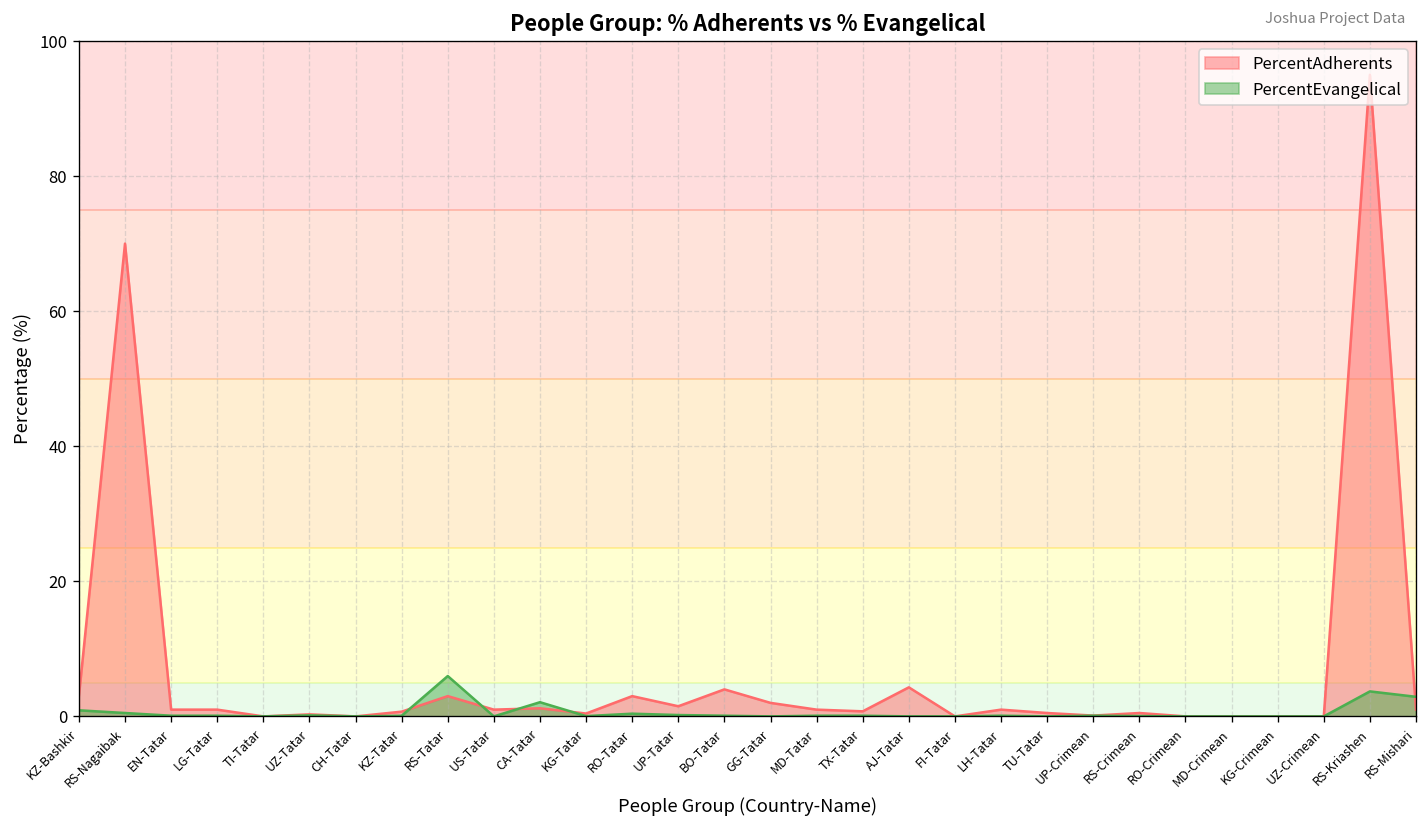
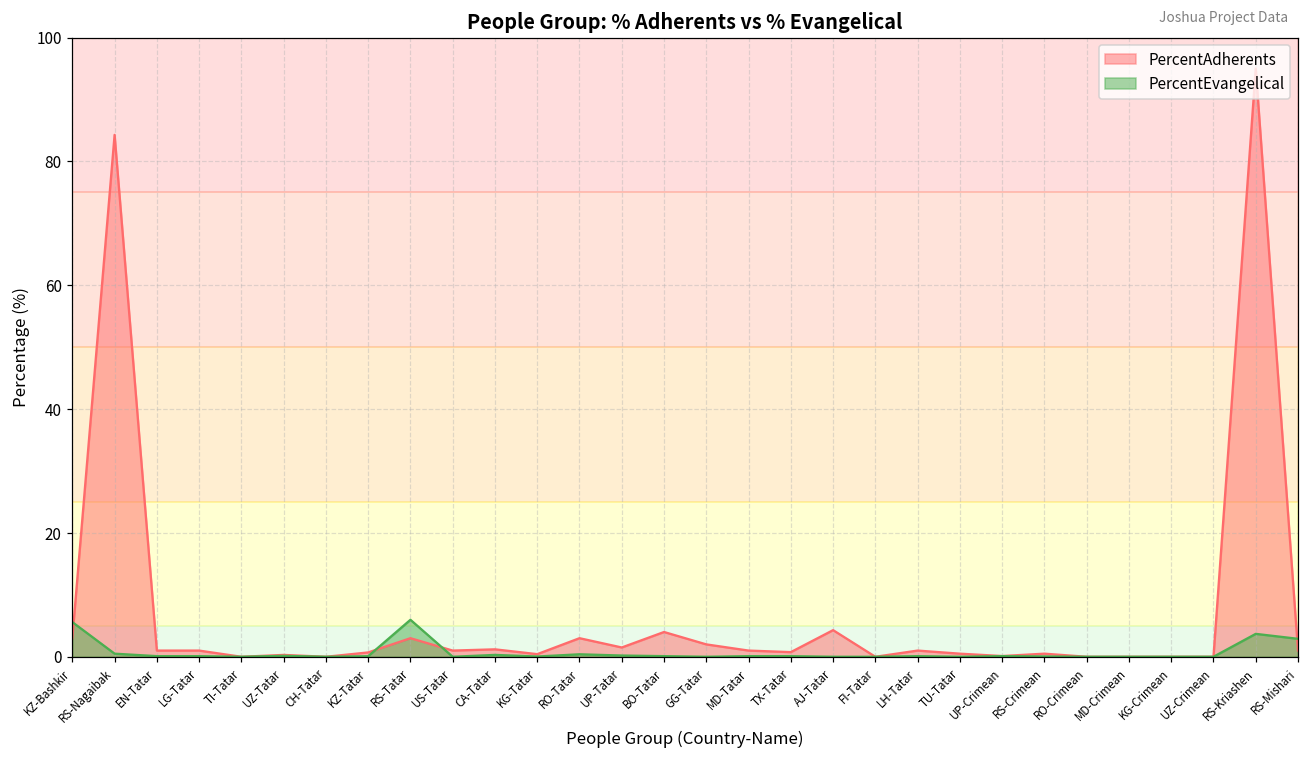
  {
    "PercentAdherents": {
      "KZ-Bashkir": 3,
-     "RS-Nagaibak": 70,
+     "RS-Nagaibak": 84,
      "EN-Tatar": 1,
      "LG-Tatar": 1,
      "KZ-Tatar": 1,
      "RS-Tatar": 3,
      "US-Tatar": 1,
      "CA-Tatar": 1,
      "RO-Tatar": 3,
      "UP-Tatar": 2,
      "BO-Tatar": 4,
      "GG-Tatar": 2,
      "MD-Tatar": 1,
      "TX-Tatar": 1,
      "AJ-Tatar": 4,
      "LH-Tatar": 1,
      "TU-Tatar": 1,
      "RS-Crimean": 1,
      "RS-Mishari": 1
    },
    "PercentEvangelical": {
-     "KZ-Bashkir": 1,
+     "KZ-Bashkir": 6,
      "RS-Nagaibak": 1,
      "EN-Tatar": 0,
      "LG-Tatar": 0,
      "KZ-Tatar": 0,
      "RS-Tatar": 6,
      "US-Tatar": 0,
-     "CA-Tatar": 2,
+     "CA-Tatar": 0,
      "RO-Tatar": 0,
      "UP-Tatar": 0,
      "BO-Tatar": 0,
      "GG-Tatar": 0,
      "MD-Tatar": 0,
      "TX-Tatar": 0,
      "AJ-Tatar": 0,
      "LH-Tatar": 0,
      "TU-Tatar": 0,
      "RS-Crimean": 0,
      "RS-Kriashen": 4,
      "RS-Mishari": 3
    }
  }
